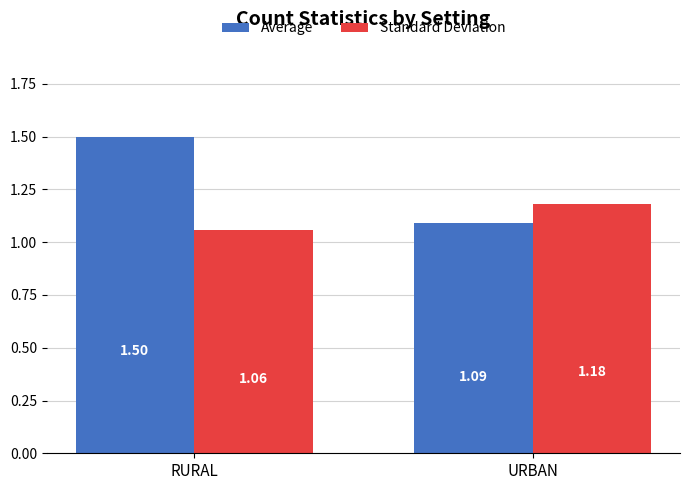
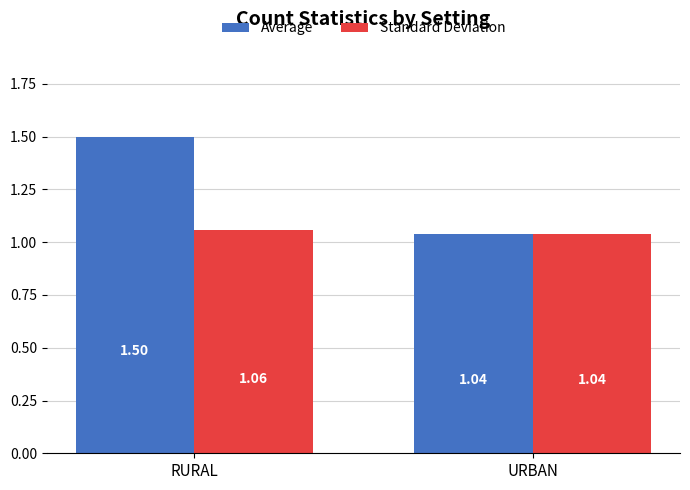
  {
    "Average": {
      "RURAL": 1.50,
-     "URBAN": 1.09
+     "URBAN": 1.04
    },
    "Standard Deviation": {
      "RURAL": 1.06,
-     "URBAN": 1.18
+     "URBAN": 1.04
    }
  }
